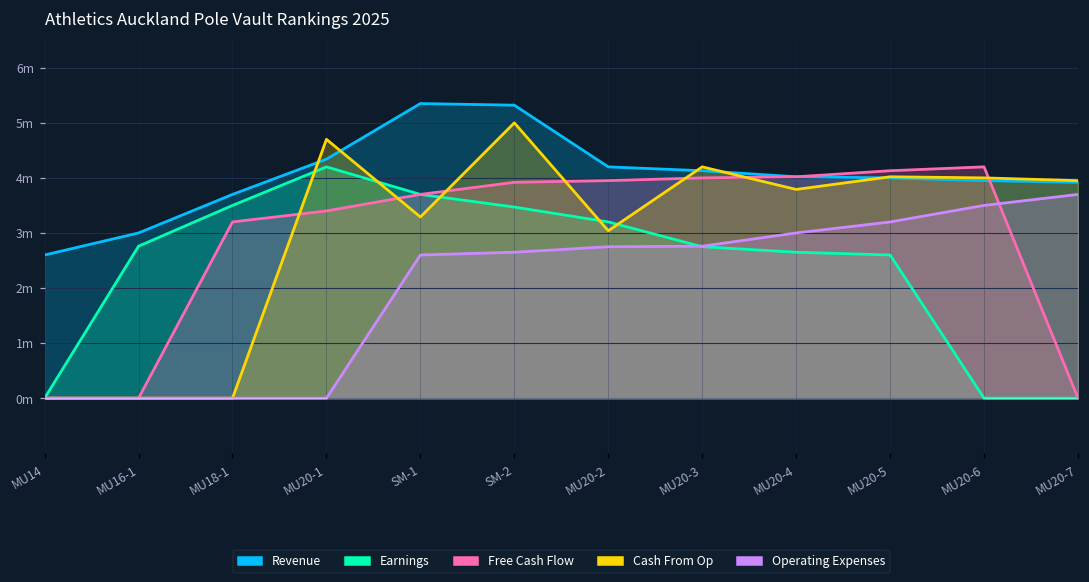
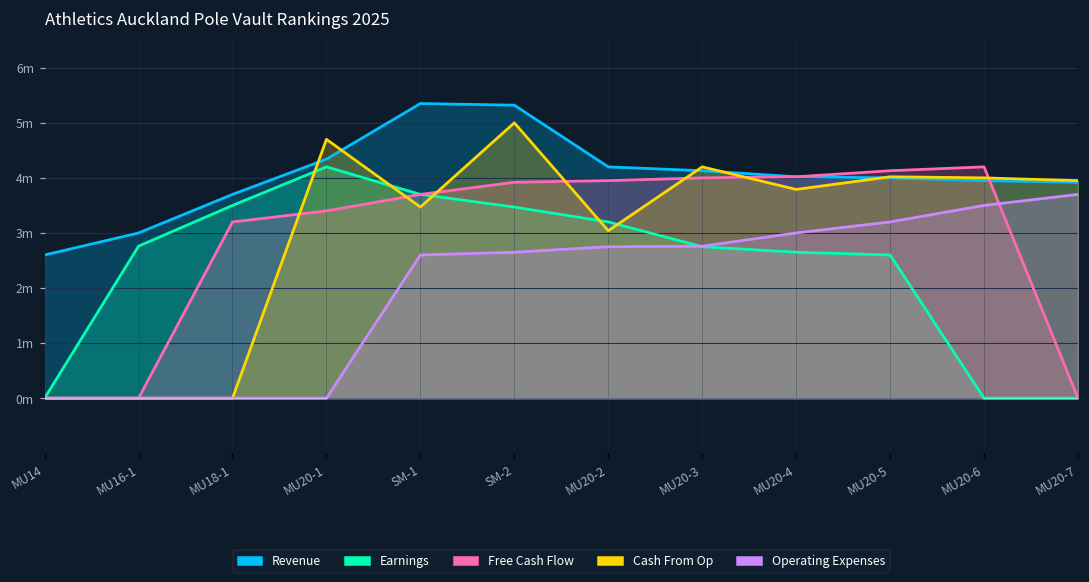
  {
    "Cash From Op": {
      "MU20-1": "4.7m",
-     "SM-1": "3.3m",
+     "SM-1": "3.5m",
      "SM-2": "5.0m",
      "MU20-2": "3.0m",
      "MU20-3": "4.2m",
      "MU20-4": "3.8m"
    }
  }
